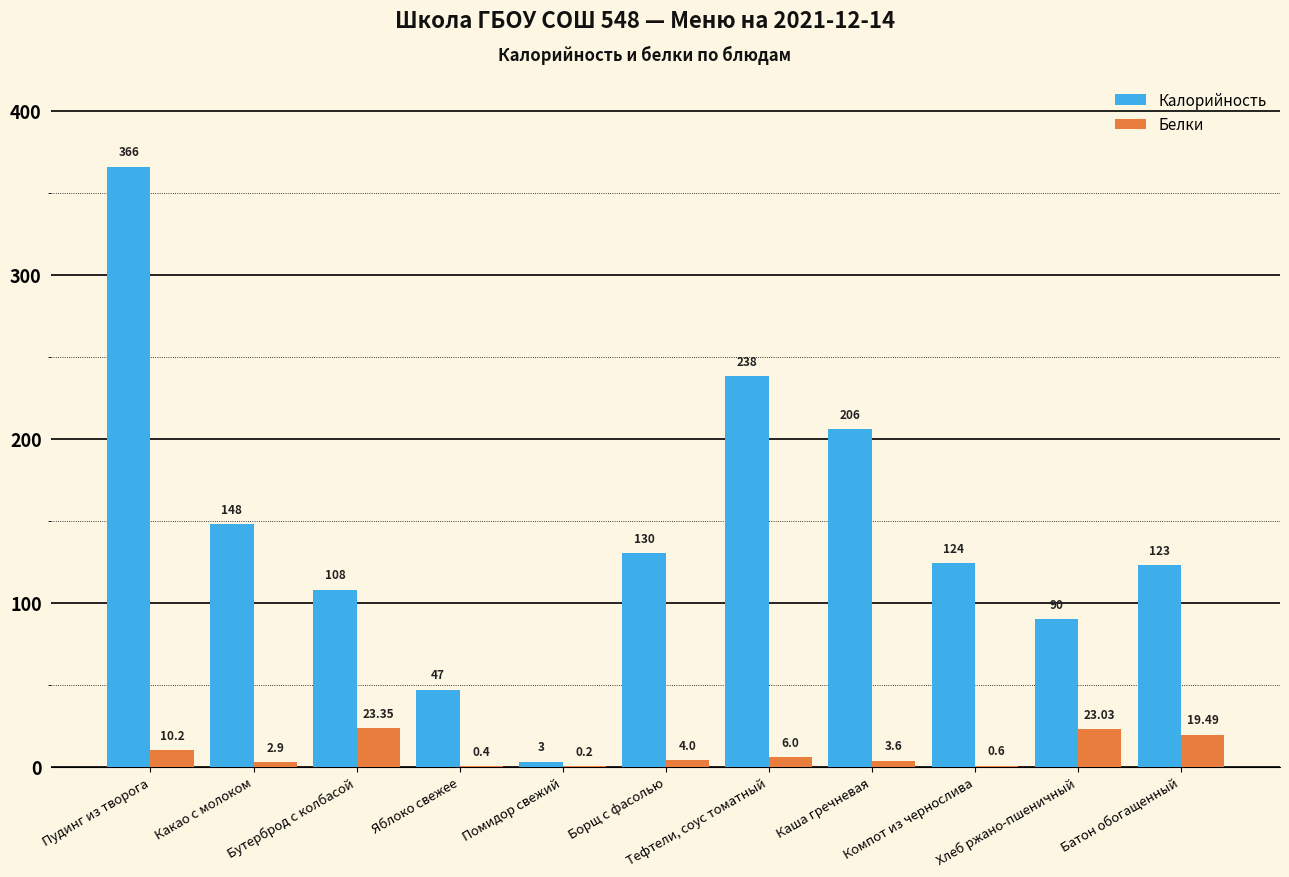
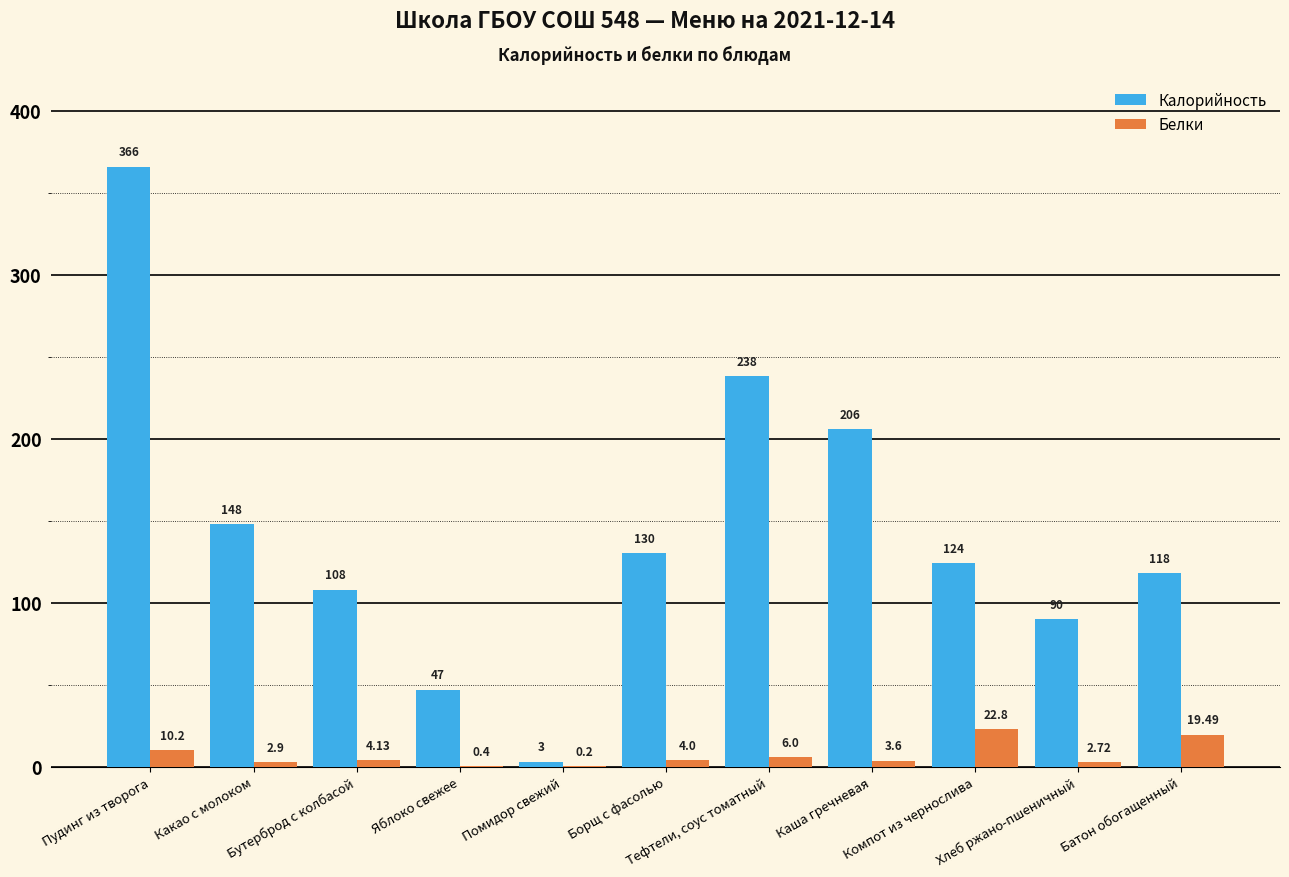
  {
    "Калорийность": {
      "Пудинг из творога": 366,
      "Какао с молоком": 148,
      "Бутерброд с колбасой": 108,
      "Яблоко свежее": 47,
      "Помидор свежий": 3,
      "Борщ с фасолью": 130,
      "Тефтели, соус томатный": 238,
      "Каша гречневая": 206,
      "Компот из чернослива": 124,
      "Хлеб ржано-пшеничный": 90,
-     "Батон обогащенный": 123
+     "Батон обогащенный": 118
    },
    "Белки": {
      "Пудинг из творога": 10.2,
      "Какао с молоком": 2.9,
-     "Бутерброд с колбасой": 23.35,
+     "Бутерброд с колбасой": 4.13,
      "Яблоко свежее": 0.4,
      "Помидор свежий": 0.2,
      "Борщ с фасолью": 4.0,
      "Тефтели, соус томатный": 6.0,
      "Каша гречневая": 3.6,
-     "Компот из чернослива": 0.6,
-     "Хлеб ржано-пшеничный": 23.03,
+     "Компот из чернослива": 22.8,
+     "Хлеб ржано-пшеничный": 2.72,
      "Батон обогащенный": 19.49
    }
  }
